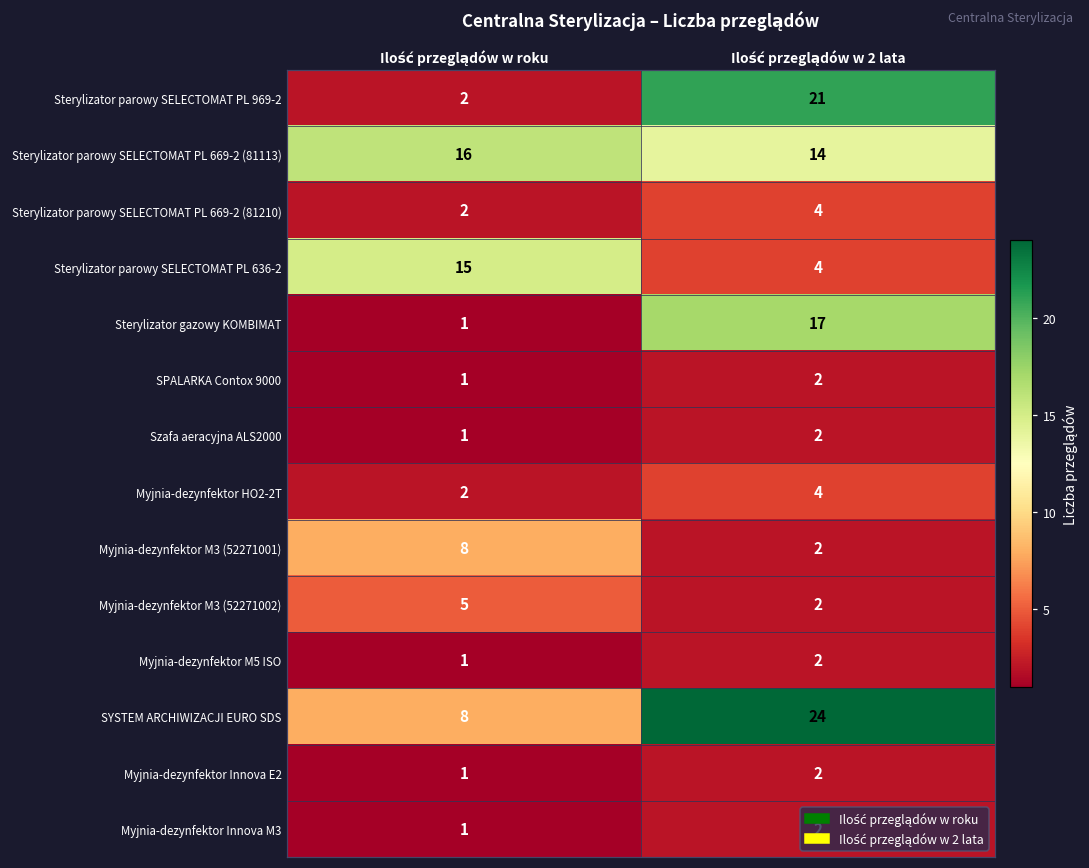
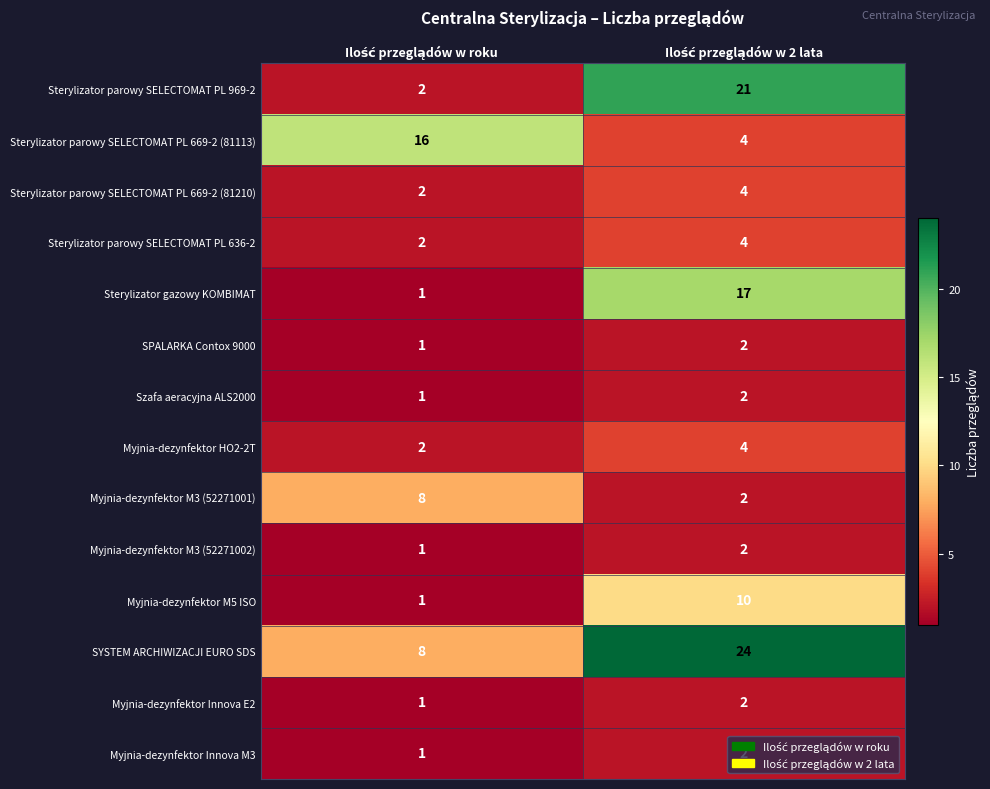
  {
    "Sterylizator parowy SELECTOMAT PL 969-2": {
      "Ilość przeglądów w roku": 2,
      "Ilość przeglądów w 2 lata": 21
    },
    "Sterylizator parowy SELECTOMAT PL 669-2 (81113)": {
      "Ilość przeglądów w roku": 16,
-     "Ilość przeglądów w 2 lata": 14
+     "Ilość przeglądów w 2 lata": 4
    },
    "Sterylizator parowy SELECTOMAT PL 669-2 (81210)": {
      "Ilość przeglądów w roku": 2,
      "Ilość przeglądów w 2 lata": 4
    },
    "Sterylizator parowy SELECTOMAT PL 636-2": {
-     "Ilość przeglądów w roku": 15,
+     "Ilość przeglądów w roku": 2,
      "Ilość przeglądów w 2 lata": 4
    },
    "Sterylizator gazowy KOMBIMAT": {
      "Ilość przeglądów w roku": 1,
      "Ilość przeglądów w 2 lata": 17
    },
    "SPALARKA Contox 9000": {
      "Ilość przeglądów w roku": 1,
      "Ilość przeglądów w 2 lata": 2
    },
    "Szafa aeracyjna ALS2000": {
      "Ilość przeglądów w roku": 1,
      "Ilość przeglądów w 2 lata": 2
    },
    "Myjnia-dezynfektor HO2-2T": {
      "Ilość przeglądów w roku": 2,
      "Ilość przeglądów w 2 lata": 4
    },
    "Myjnia-dezynfektor M3 (52271001)": {
      "Ilość przeglądów w roku": 8,
      "Ilość przeglądów w 2 lata": 2
    },
    "Myjnia-dezynfektor M3 (52271002)": {
-     "Ilość przeglądów w roku": 5,
+     "Ilość przeglądów w roku": 1,
      "Ilość przeglądów w 2 lata": 2
    },
    "Myjnia-dezynfektor M5 ISO": {
      "Ilość przeglądów w roku": 1,
-     "Ilość przeglądów w 2 lata": 2
+     "Ilość przeglądów w 2 lata": 10
    },
    "SYSTEM ARCHIWIZACJI EURO SDS": {
      "Ilość przeglądów w roku": 8,
      "Ilość przeglądów w 2 lata": 24
    },
    "Myjnia-dezynfektor Innova E2": {
      "Ilość przeglądów w roku": 1,
      "Ilość przeglądów w 2 lata": 2
    },
    "Myjnia-dezynfektor Innova M3": {
      "Ilość przeglądów w roku": 1
    }
  }
